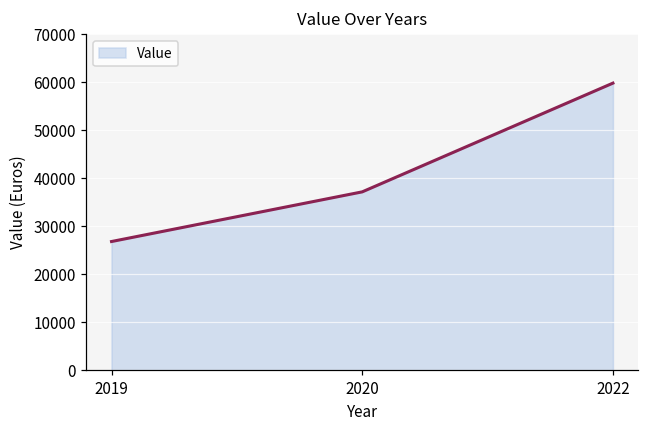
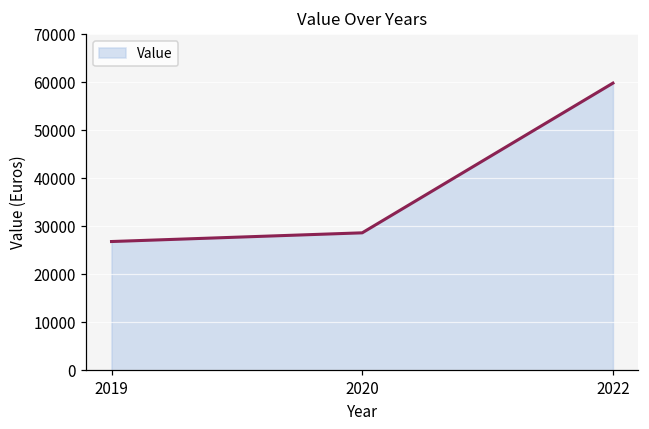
  {
    "2019": 27000,
-   "2020": 37000,
+   "2020": 29000,
    "2022": 60000
  }
